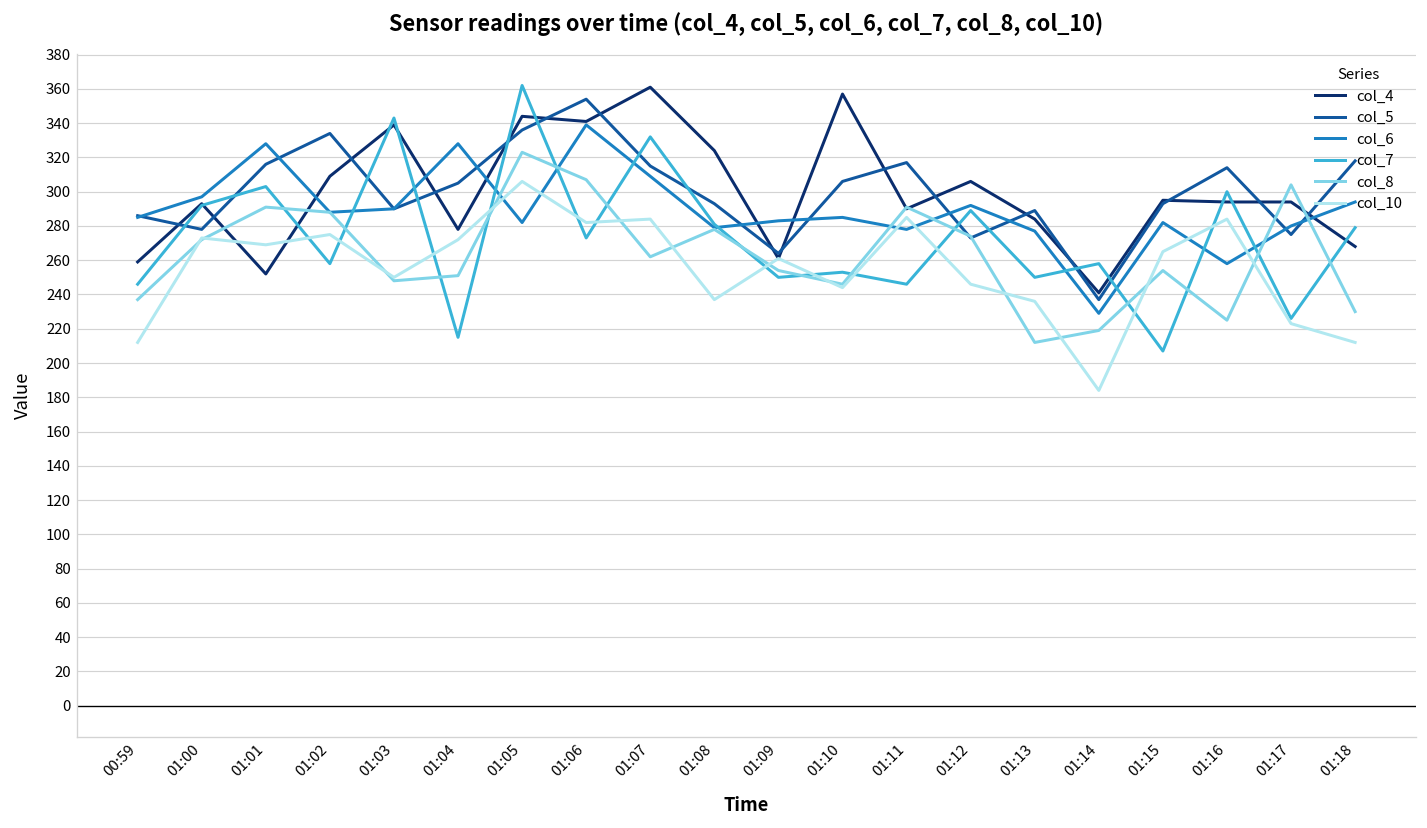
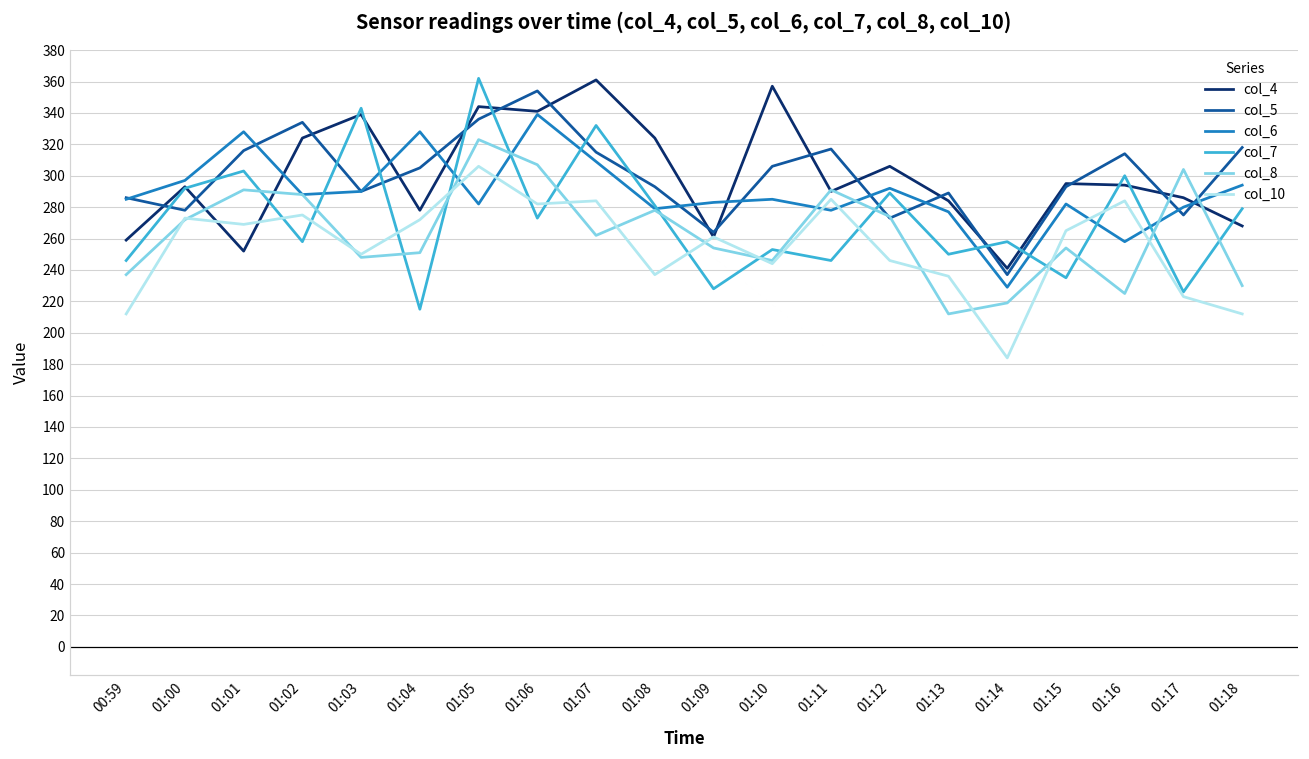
  {
    "col_4": {
      "00:59": 259,
      "01:01": 252,
-     "01:02": 309,
+     "01:02": 324,
      "01:03": 339,
      "01:04": 278,
      "01:05": 344,
      "01:06": 341,
      "01:07": 361,
      "01:08": 324,
      "01:10": 357,
      "01:12": 306,
      "01:13": 284,
      "01:14": 241,
      "01:15": 295,
      "01:16": 294,
-     "01:17": 294,
+     "01:17": 286,
      "01:18": 268
    },
    "col_7": {
      "00:59": 246,
      "01:01": 303,
      "01:02": 258,
      "01:03": 343,
      "01:04": 215,
      "01:05": 362,
      "01:06": 273,
      "01:07": 332,
      "01:08": 281,
-     "01:09": 250,
+     "01:09": 228,
      "01:10": 253,
      "01:11": 246,
      "01:12": 289,
      "01:13": 250,
      "01:14": 258,
-     "01:15": 207,
+     "01:15": 235,
      "01:16": 300,
      "01:17": 226,
      "01:18": 279
    }
  }
